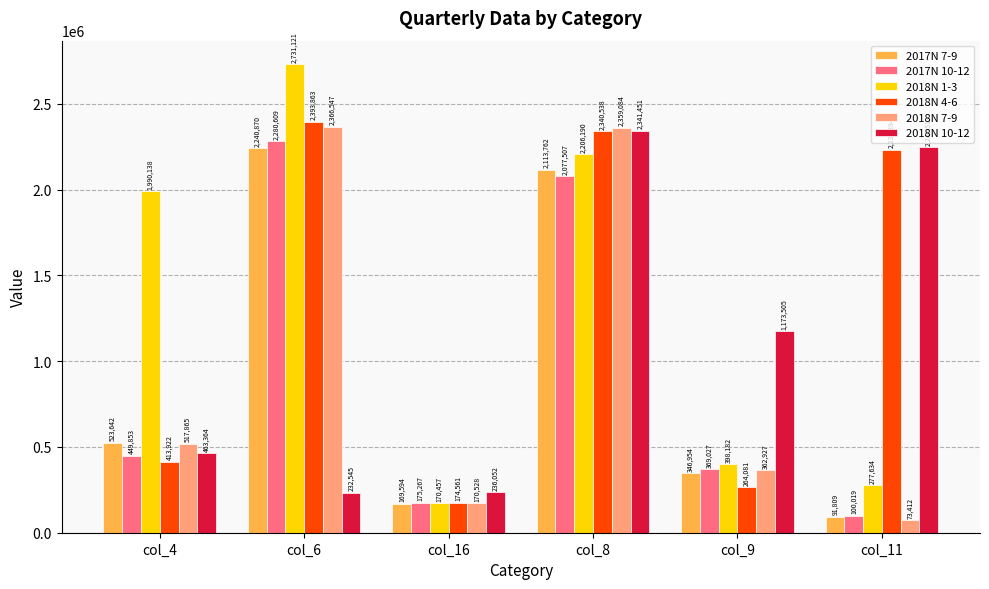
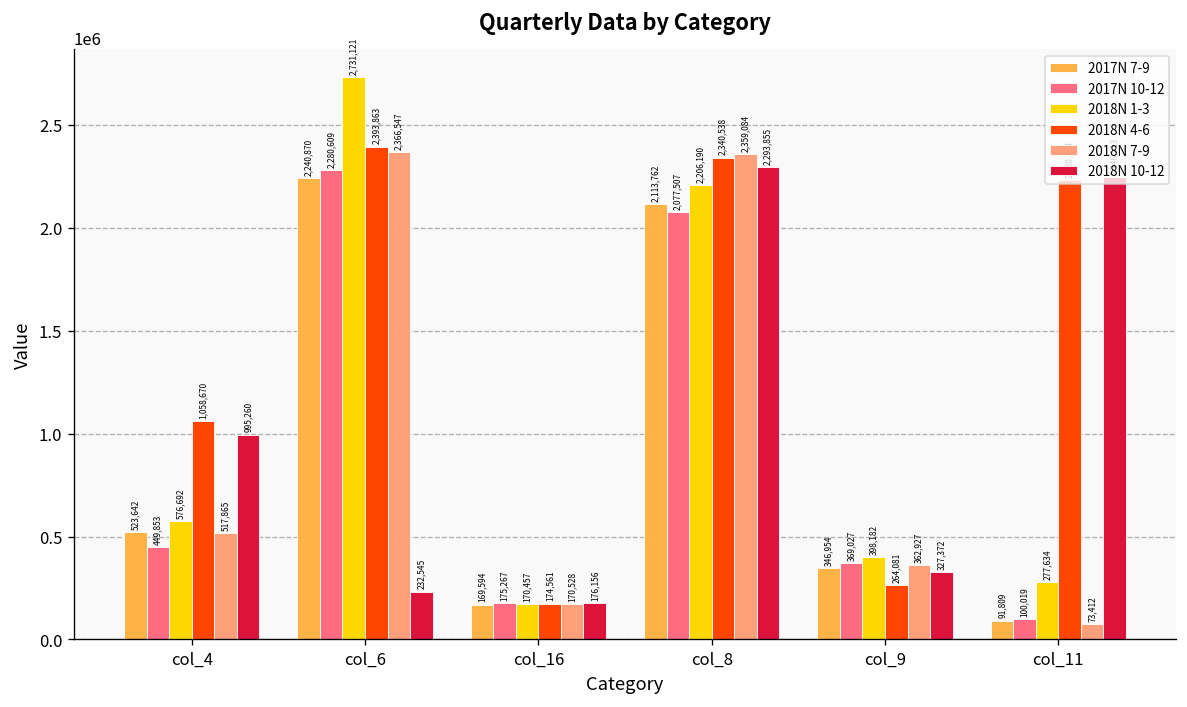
  {
    "2018N 1-3": {
-     "col_4": "1,990,138",
+     "col_4": "576,692",
      "col_6": "2,731,121",
      "col_16": "170,457",
      "col_8": "2,206,190",
      "col_9": "398,182",
      "col_11": "277,634"
    },
    "2018N 4-6": {
-     "col_4": "413,922",
+     "col_4": "1,058,670",
      "col_6": "2,393,863",
      "col_16": "174,561",
      "col_8": "2,340,538",
      "col_9": "264,081"
    },
    "2018N 10-12": {
-     "col_4": "463,364",
+     "col_4": "995,260",
      "col_6": "232,545",
-     "col_16": "236,052",
-     "col_8": "2,341,451",
-     "col_9": "1,173,505"
+     "col_16": "176,156",
+     "col_8": "2,293,855",
+     "col_9": "327,372"
    }
  }
